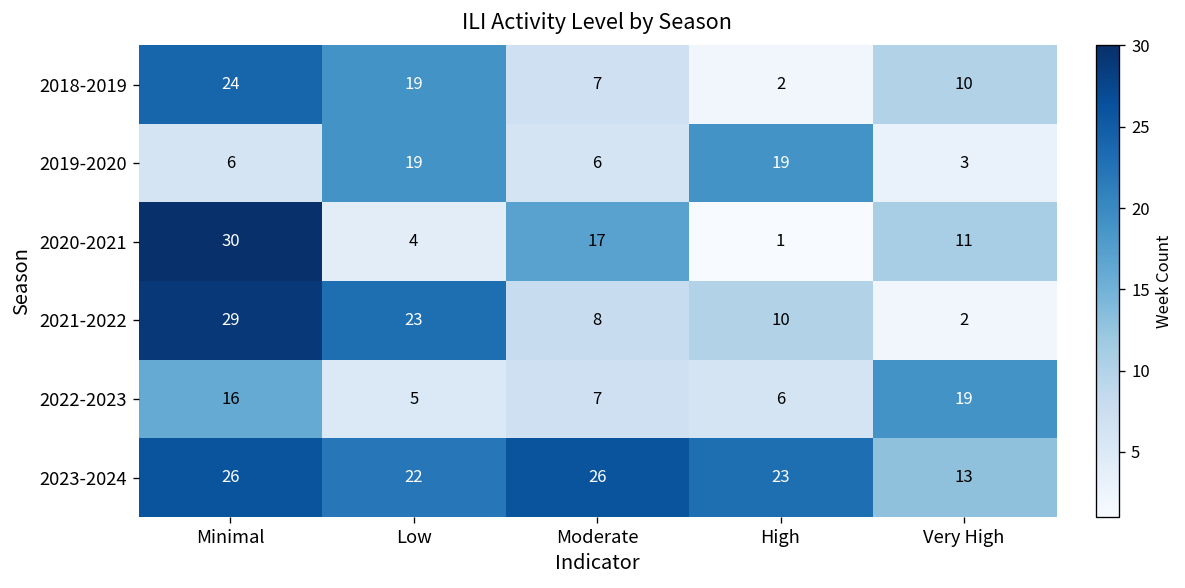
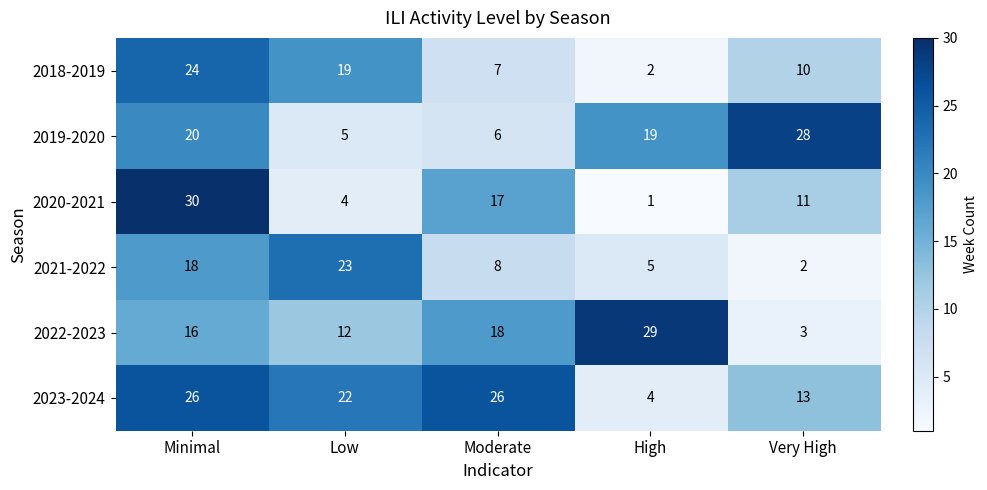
  {
    "2018-2019": {
      "Minimal": 24,
      "Low": 19,
      "Moderate": 7,
      "High": 2,
      "Very High": 10
    },
    "2019-2020": {
-     "Minimal": 6,
-     "Low": 19,
+     "Minimal": 20,
+     "Low": 5,
      "Moderate": 6,
      "High": 19,
-     "Very High": 3
+     "Very High": 28
    },
    "2020-2021": {
      "Minimal": 30,
      "Low": 4,
      "Moderate": 17,
      "High": 1,
      "Very High": 11
    },
    "2021-2022": {
-     "Minimal": 29,
+     "Minimal": 18,
      "Low": 23,
      "Moderate": 8,
-     "High": 10,
+     "High": 5,
      "Very High": 2
    },
    "2022-2023": {
      "Minimal": 16,
-     "Low": 5,
-     "Moderate": 7,
-     "High": 6,
-     "Very High": 19
+     "Low": 12,
+     "Moderate": 18,
+     "High": 29,
+     "Very High": 3
    },
    "2023-2024": {
      "Minimal": 26,
      "Low": 22,
      "Moderate": 26,
-     "High": 23,
+     "High": 4,
      "Very High": 13
    }
  }
